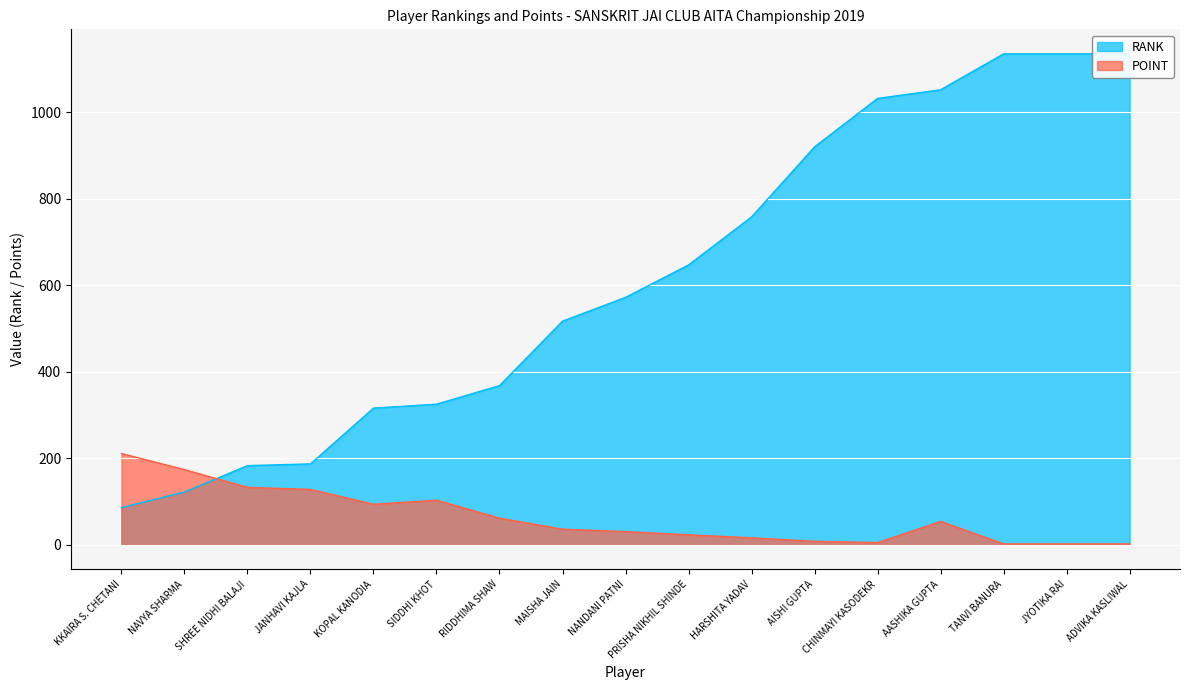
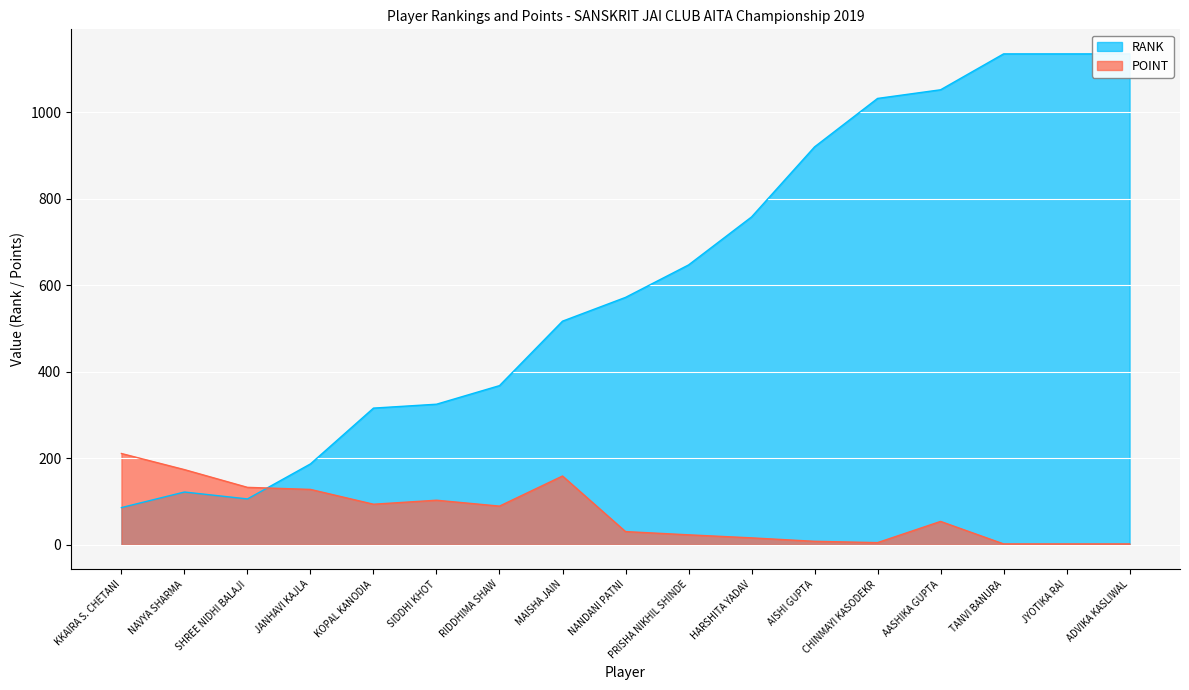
  {
    "RANK": {
      "KKAIRA S. CHETANI": 90,
      "NAVYA SHARMA": 120,
-     "SHREE NIDHI BALAJI": 180,
+     "SHREE NIDHI BALAJI": 110,
      "JANHAVI KAJLA": 190,
      "KOPAL KANODIA": 320,
      "SIDDHI KHOT": 330,
      "RIDDHIMA SHAW": 370,
      "MAISHA JAIN": 520,
      "NANDANI PATNI": 570,
      "PRISHA NIKHIL SHINDE": 650,
      "HARSHITA YADAV": 760,
      "AISHI GUPTA": 920,
      "CHINMAYI KASODEKR": 1030,
      "AASHIKA GUPTA": 1050,
      "TANVI BANURA": 1140,
      "JYOTIKA RAI": 1140
    },
    "POINT": {
      "KKAIRA S. CHETANI": 210,
      "NAVYA SHARMA": 170,
      "SHREE NIDHI BALAJI": 130,
      "JANHAVI KAJLA": 130,
      "KOPAL KANODIA": 90,
      "SIDDHI KHOT": 100,
-     "RIDDHIMA SHAW": 60,
-     "MAISHA JAIN": 40,
+     "RIDDHIMA SHAW": 90,
+     "MAISHA JAIN": 160,
      "NANDANI PATNI": 30,
      "PRISHA NIKHIL SHINDE": 20,
      "HARSHITA YADAV": 20,
      "AISHI GUPTA": 10,
      "CHINMAYI KASODEKR": 10,
      "AASHIKA GUPTA": 50,
      "TANVI BANURA": 0,
      "JYOTIKA RAI": 0,
      "ADVIKA KASLIWAL": 0
    }
  }
